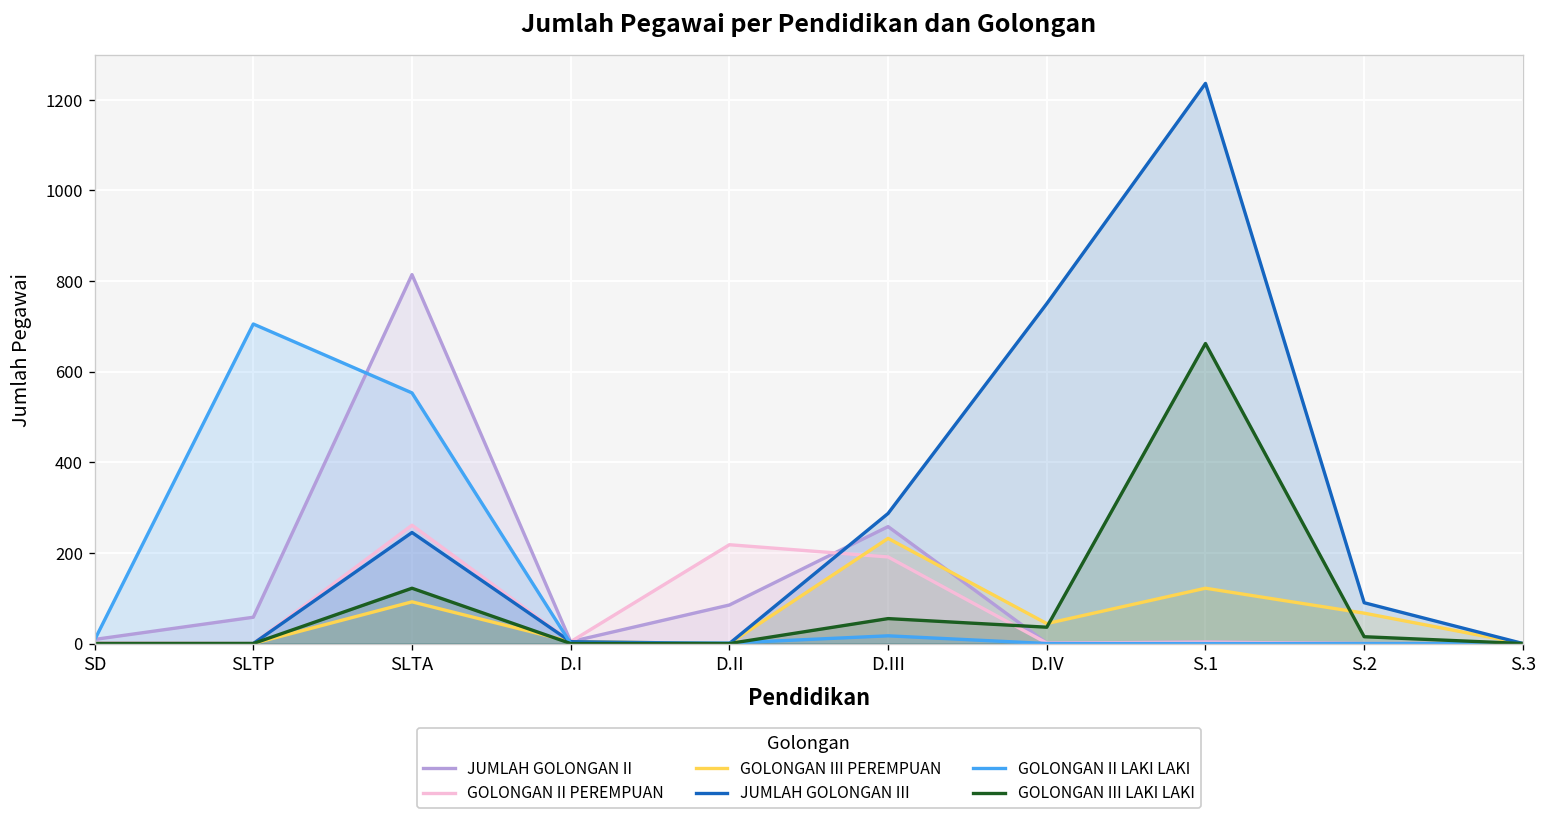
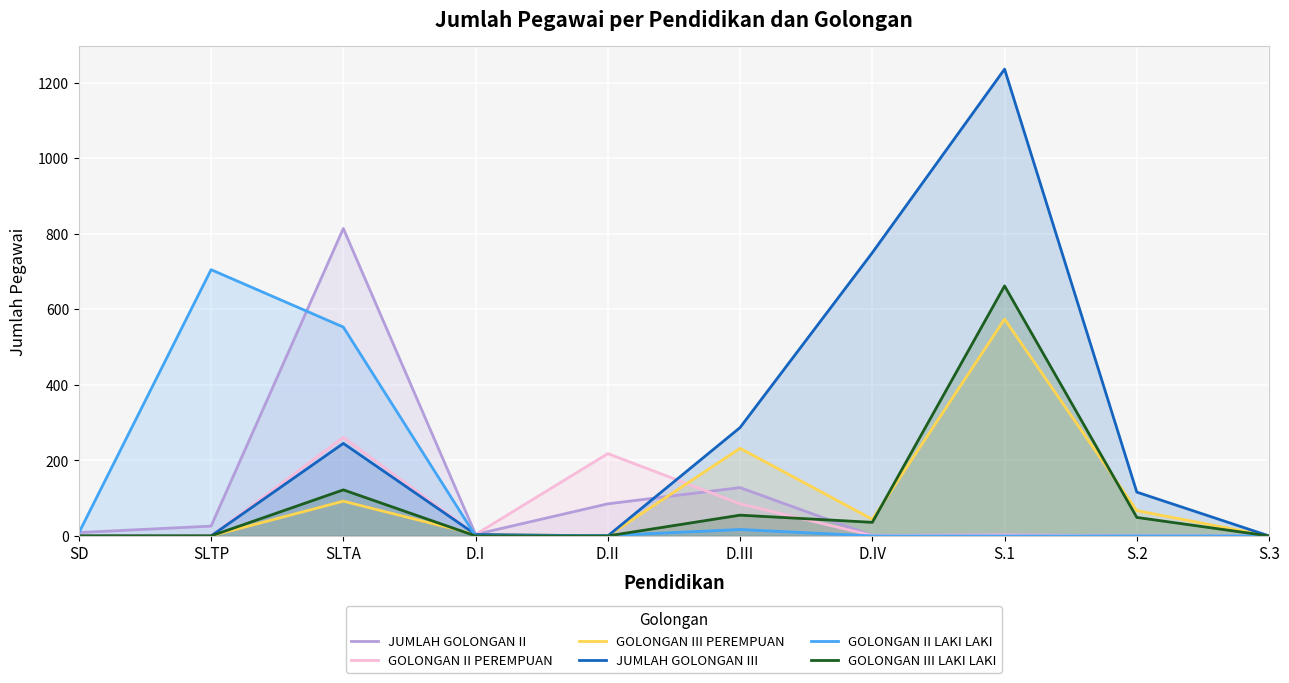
  {
    "JUMLAH GOLONGAN II": {
-     "SLTP": 60,
+     "SLTP": 30,
      "SLTA": 810,
      "D.II": 90,
-     "D.III": 260
+     "D.III": 130
    },
    "GOLONGAN II PEREMPUAN": {
      "SLTA": 260,
      "D.II": 220,
-     "D.III": 190
+     "D.III": 90
    },
    "GOLONGAN III PEREMPUAN": {
      "SLTA": 90,
      "D.III": 230,
      "D.IV": 40,
-     "S.1": 120,
+     "S.1": 570,
      "S.2": 70
    },
    "JUMLAH GOLONGAN III": {
      "SLTA": 250,
      "D.III": 290,
      "D.IV": 750,
      "S.1": 1240,
-     "S.2": 90
+     "S.2": 120
    },
    "GOLONGAN II LAKI LAKI": {
      "SLTP": 710,
      "SLTA": 550,
      "D.III": 20
    },
    "GOLONGAN III LAKI LAKI": {
      "SLTA": 120,
      "D.III": 60,
      "D.IV": 40,
      "S.1": 660,
-     "S.2": 20
+     "S.2": 50
    }
  }
